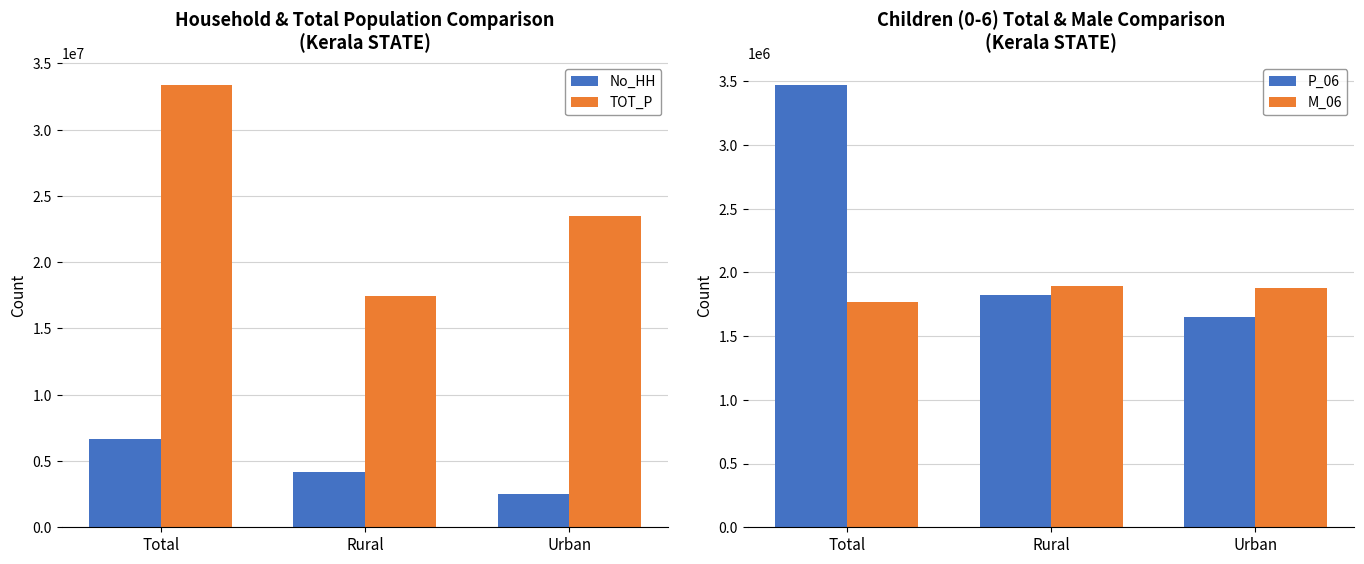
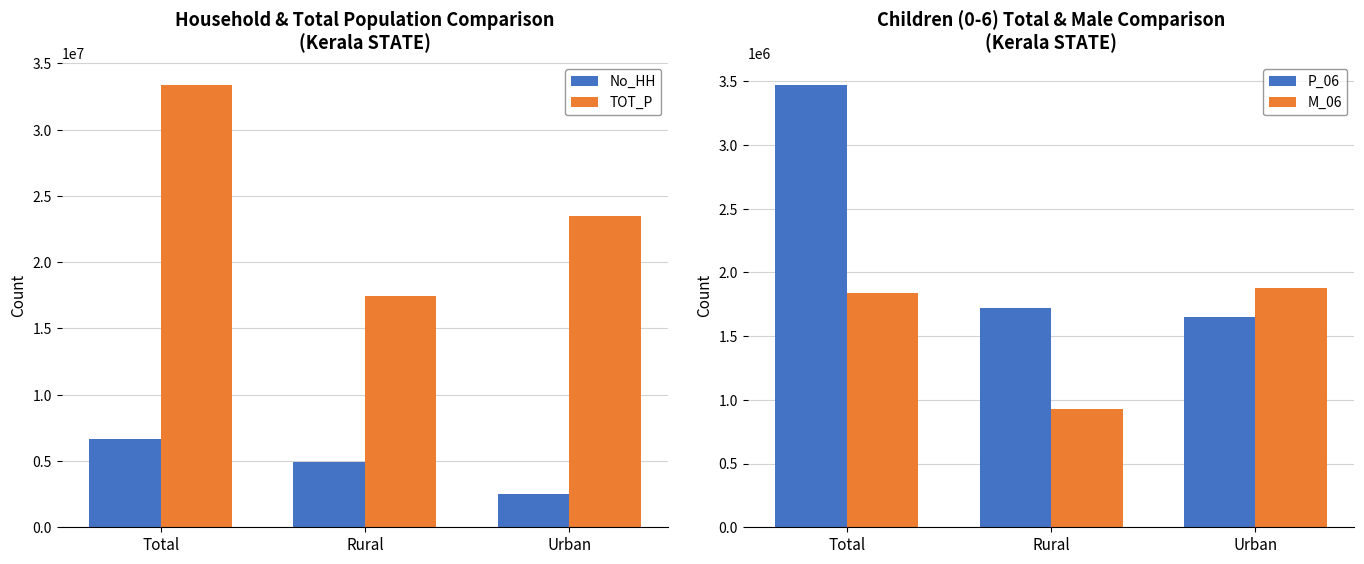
  {
    "Household & Total Population Comparison (Kerala STATE)": {
      "No_HH": {
        "Total": 6700000,
-       "Rural": 4100000,
+       "Rural": 4900000,
        "Urban": 2500000
      },
      "TOT_P": {
        "Total": 33400000,
        "Rural": 17500000,
        "Urban": 23500000
      }
    },
    "Children (0-6) Total & Male Comparison (Kerala STATE)": {
      "P_06": {
        "Total": 3470000,
-       "Rural": 1820000,
+       "Rural": 1720000,
        "Urban": 1650000
      },
      "M_06": {
-       "Total": 1770000,
-       "Rural": 1900000,
+       "Total": 1840000,
+       "Rural": 930000,
        "Urban": 1880000
      }
    }
  }
